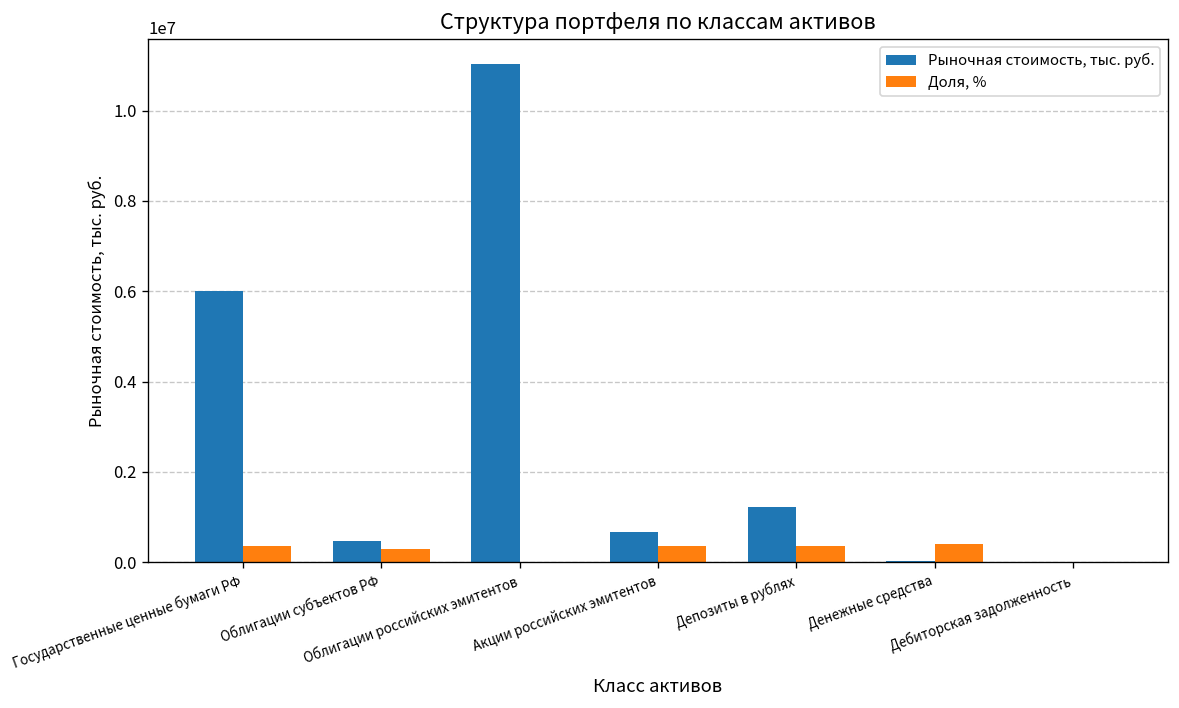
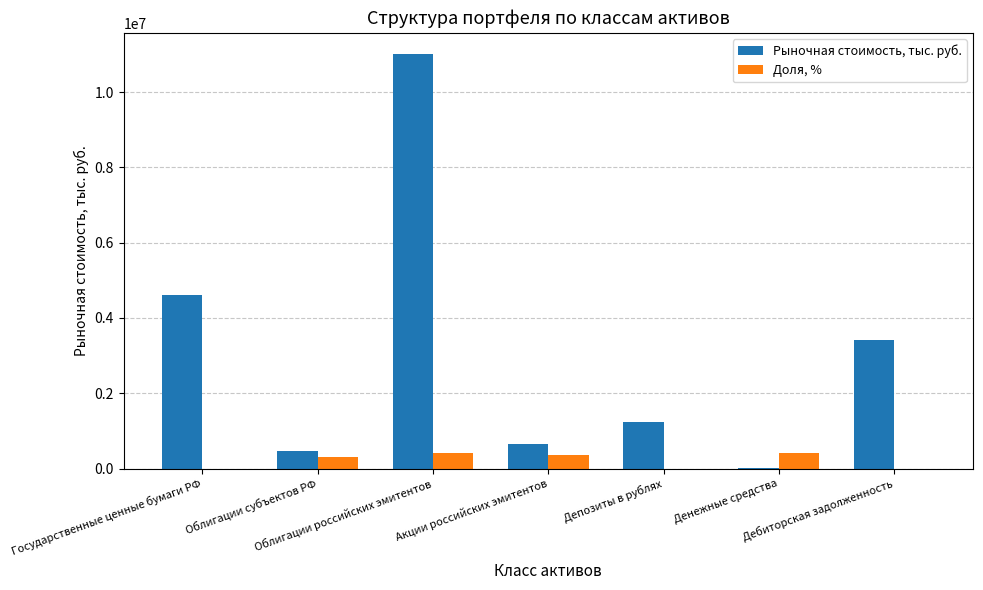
  {
    "Рыночная стоимость, тыс. руб.": {
-     "Государственные ценные бумаги РФ": 6000000,
+     "Государственные ценные бумаги РФ": 4600000,
      "Облигации субъектов РФ": 500000,
      "Облигации российских эмитентов": 11000000,
      "Акции российских эмитентов": 700000,
      "Депозиты в рублях": 1200000,
-     "Дебиторская задолженность": 0
+     "Дебиторская задолженность": 3400000
    },
    "Доля, %": {
-     "Государственные ценные бумаги РФ": 400000,
+     "Государственные ценные бумаги РФ": 0,
      "Облигации субъектов РФ": 300000,
-     "Облигации российских эмитентов": 0,
+     "Облигации российских эмитентов": 400000,
      "Акции российских эмитентов": 400000,
-     "Депозиты в рублях": 400000,
+     "Депозиты в рублях": 0,
      "Денежные средства": 400000,
      "Дебиторская задолженность": 0
    }
  }
